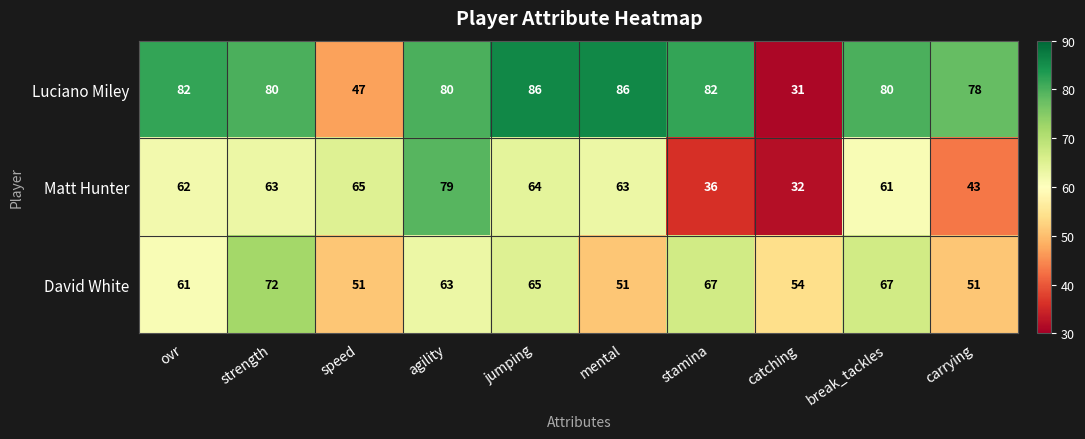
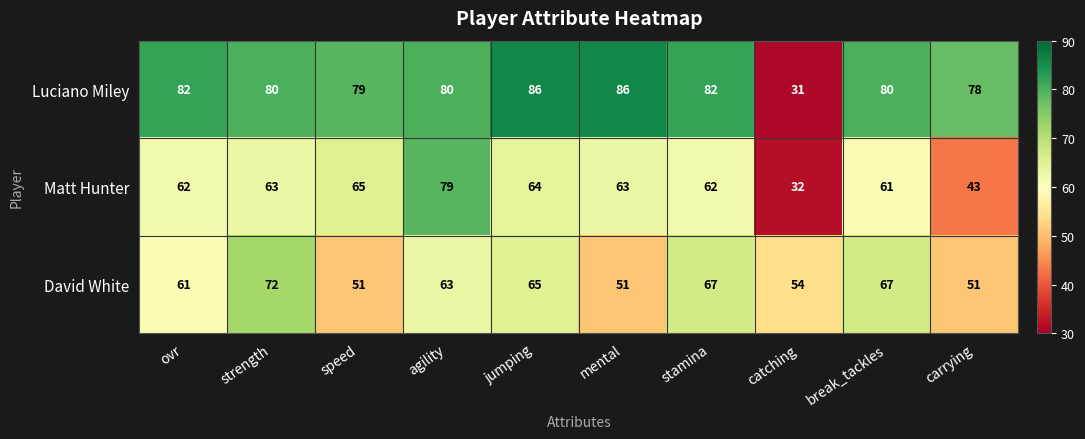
  {
    "Luciano Miley": {
      "ovr": 82,
      "strength": 80,
-     "speed": 47,
+     "speed": 79,
      "agility": 80,
      "jumping": 86,
      "mental": 86,
      "stamina": 82,
      "catching": 31,
      "break_tackles": 80,
      "carrying": 78
    },
    "Matt Hunter": {
      "ovr": 62,
      "strength": 63,
      "speed": 65,
      "agility": 79,
      "jumping": 64,
      "mental": 63,
-     "stamina": 36,
+     "stamina": 62,
      "catching": 32,
      "break_tackles": 61,
      "carrying": 43
    },
    "David White": {
      "ovr": 61,
      "strength": 72,
      "speed": 51,
      "agility": 63,
      "jumping": 65,
      "mental": 51,
      "stamina": 67,
      "catching": 54,
      "break_tackles": 67,
      "carrying": 51
    }
  }
